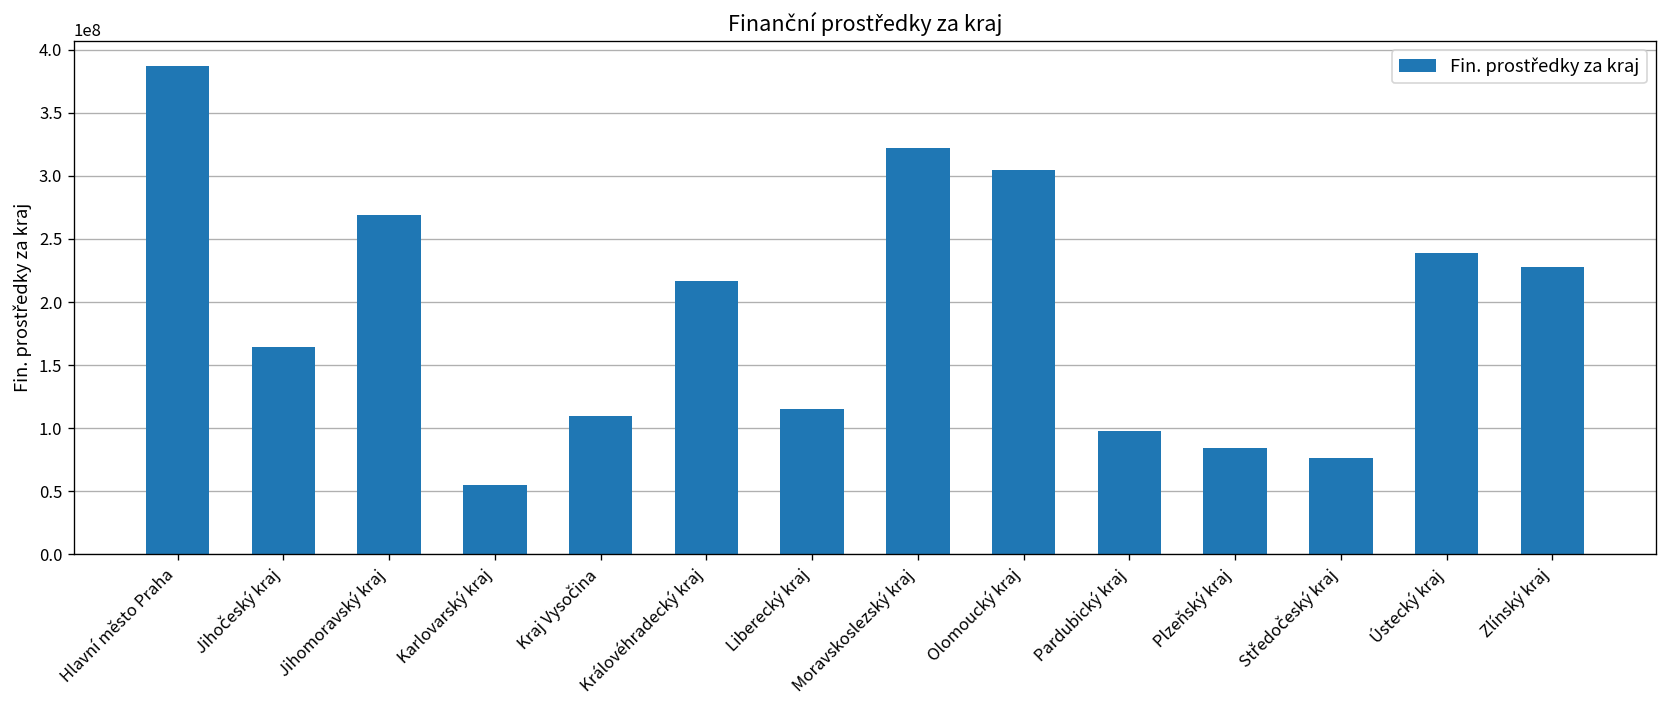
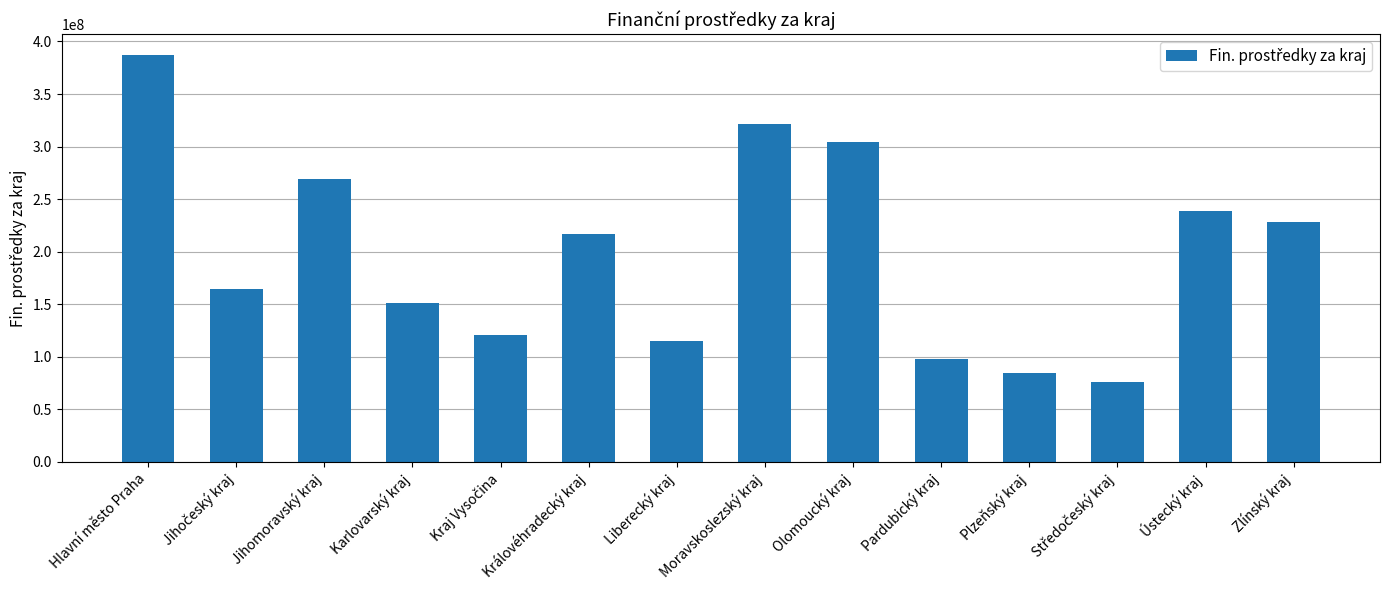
  {
    "Hlavní město Praha": 387000000,
    "Jihočeský kraj": 164000000,
    "Jihomoravský kraj": 269000000,
-   "Karlovarský kraj": 55000000,
-   "Kraj Vysočina": 110000000,
+   "Karlovarský kraj": 152000000,
+   "Kraj Vysočina": 121000000,
    "Královéhradecký kraj": 217000000,
    "Liberecký kraj": 115000000,
    "Moravskoslezský kraj": 322000000,
    "Olomoucký kraj": 305000000,
    "Pardubický kraj": 98000000,
    "Plzeňský kraj": 84000000,
    "Středočeský kraj": 76000000,
    "Ústecký kraj": 239000000,
    "Zlínský kraj": 228000000
  }
